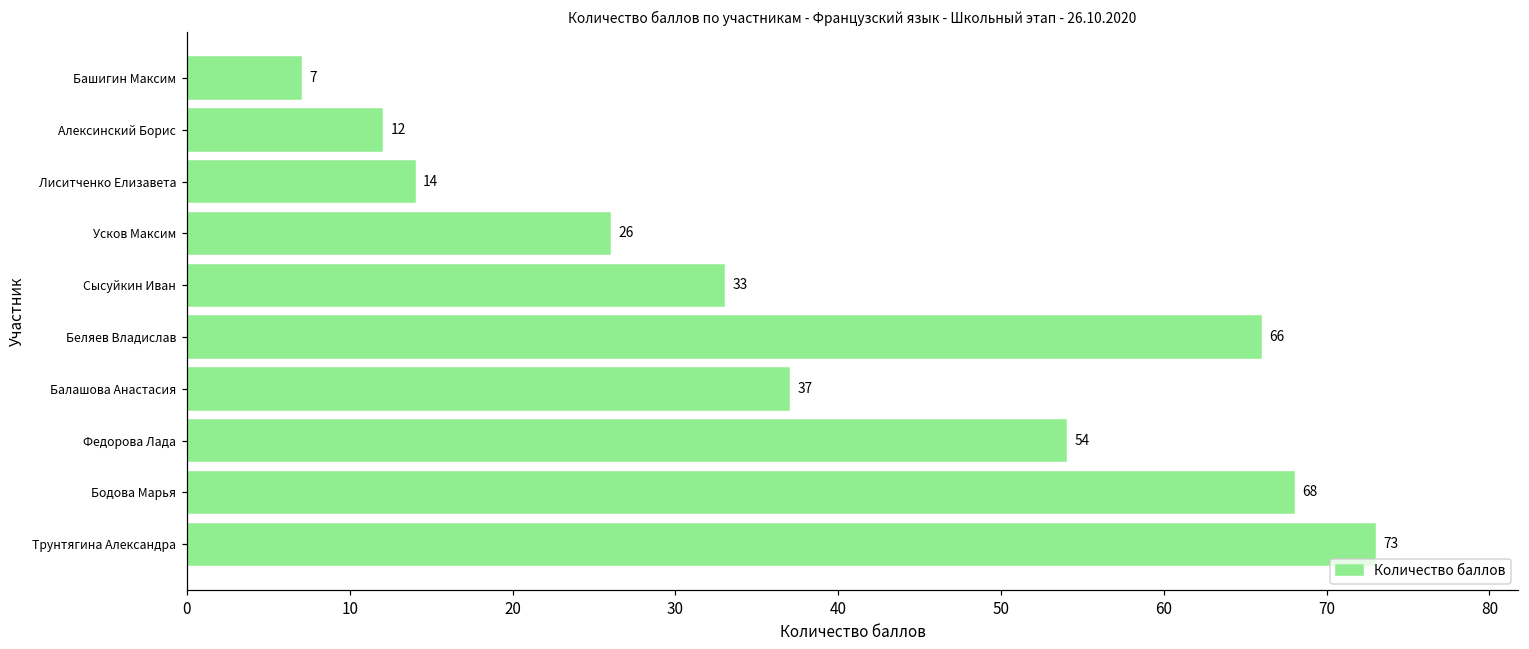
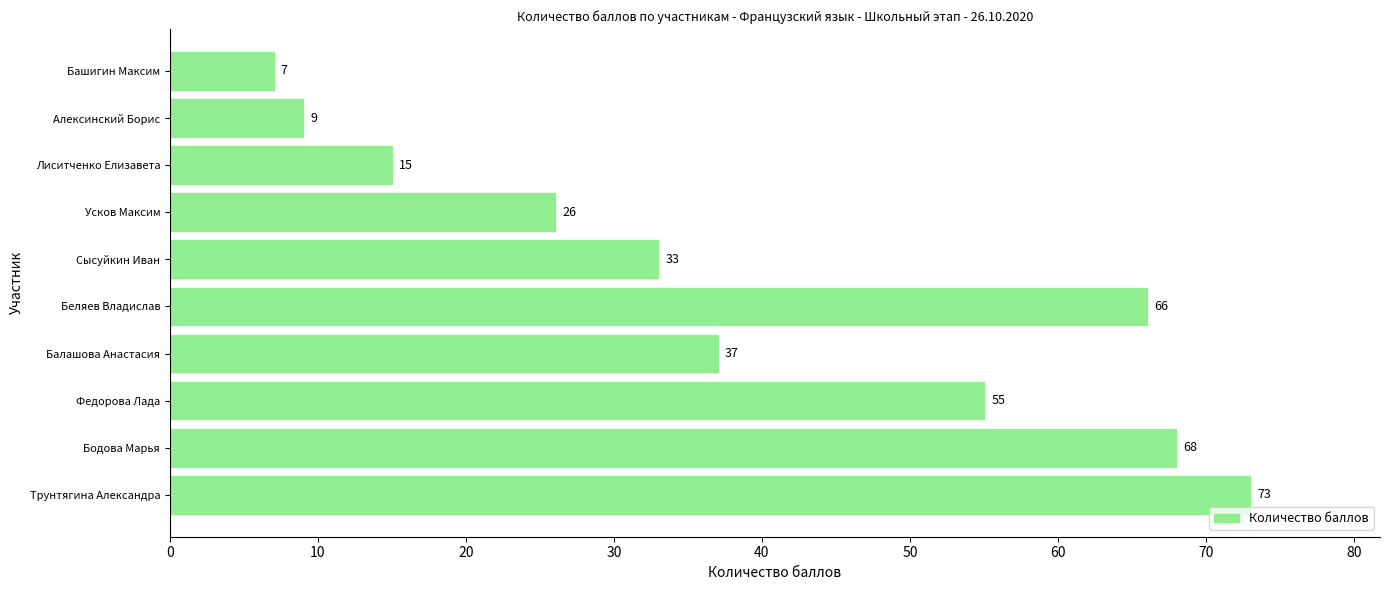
  {
    "Башигин Максим": 7,
-   "Алексинский Борис": 12,
-   "Лиситченко Елизавета": 14,
+   "Алексинский Борис": 9,
+   "Лиситченко Елизавета": 15,
    "Усков Максим": 26,
    "Сысуйкин Иван": 33,
    "Беляев Владислав": 66,
    "Балашова Анастасия": 37,
-   "Федорова Лада": 54,
+   "Федорова Лада": 55,
    "Бодова Марья": 68,
    "Трунтягина Александра": 73
  }
